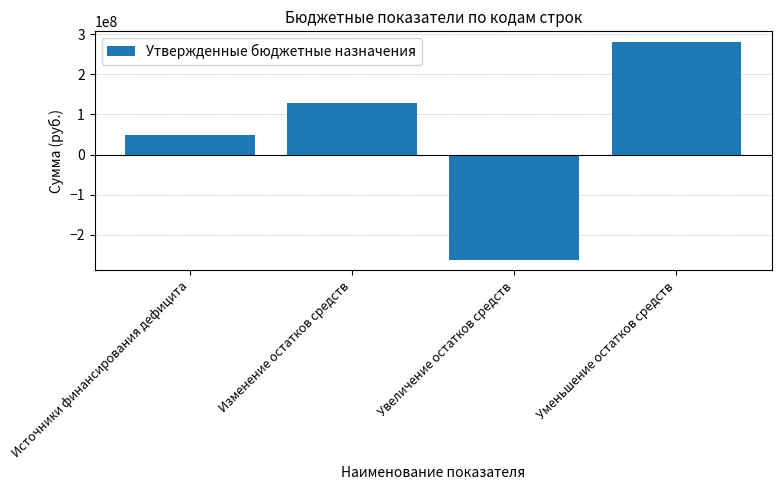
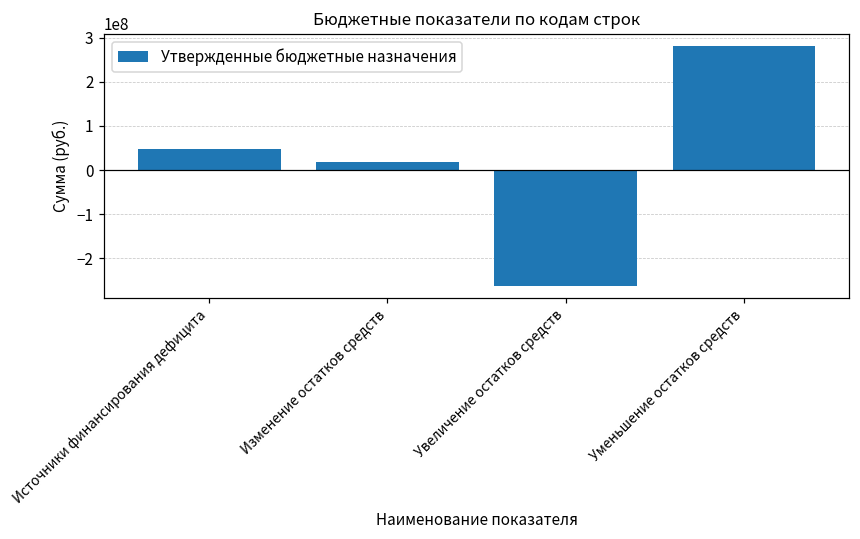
  {
    "Источники финансирования дефицита": 50000000,
-   "Изменение остатков средств": 130000000,
+   "Изменение остатков средств": 20000000,
    "Увеличение остатков средств": -260000000,
    "Уменьшение остатков средств": 280000000
  }
